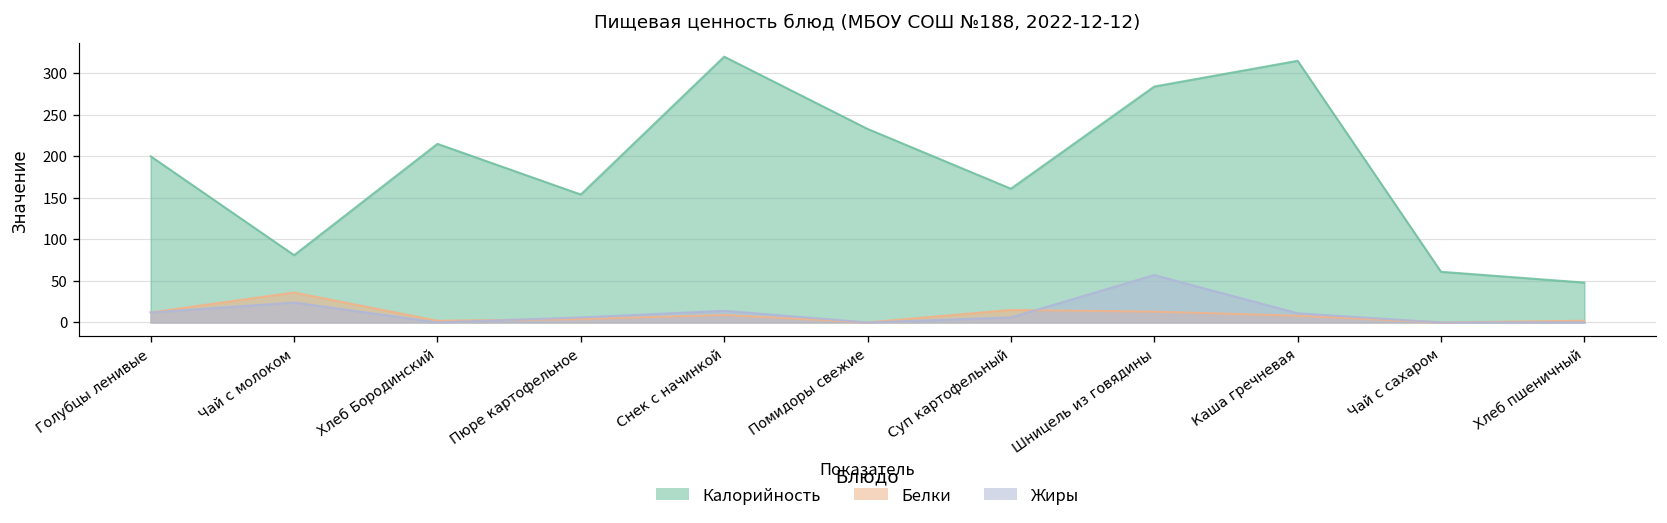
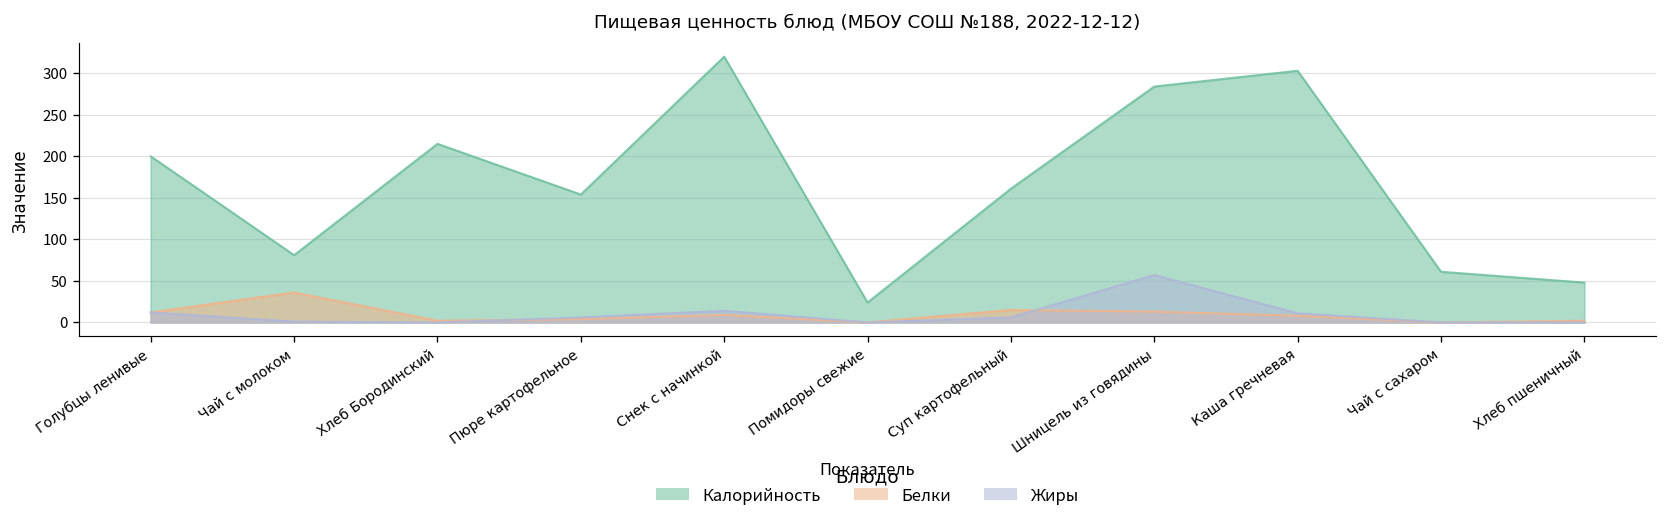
  {
    "Калорийность": {
      "Голубцы ленивые": 200,
      "Чай с молоком": 80,
      "Хлеб Бородинский": 220,
      "Пюре картофельное": 150,
      "Снек с начинкой": 320,
-     "Помидоры свежие": 230,
+     "Помидоры свежие": 20,
      "Суп картофельный": 160,
      "Шницель из говядины": 280,
-     "Каша гречневая": 320,
+     "Каша гречневая": 300,
      "Чай с сахаром": 60,
      "Хлеб пшеничный": 50
    },
    "Белки": {
      "Чай с молоком": 40,
      "Снек с начинкой": 10,
      "Суп картофельный": 20,
      "Шницель из говядины": 10
    },
    "Жиры": {
-     "Чай с молоком": 20,
+     "Чай с молоком": 0,
      "Снек с начинкой": 10,
      "Суп картофельный": 10,
      "Шницель из говядины": 60
    }
  }
